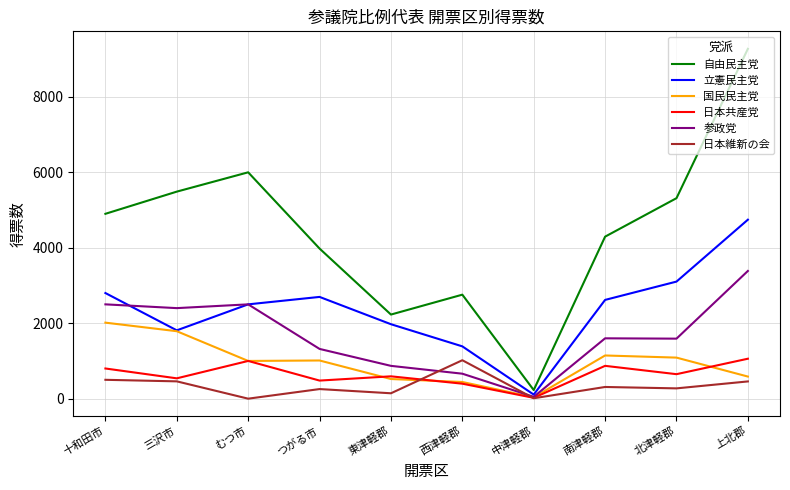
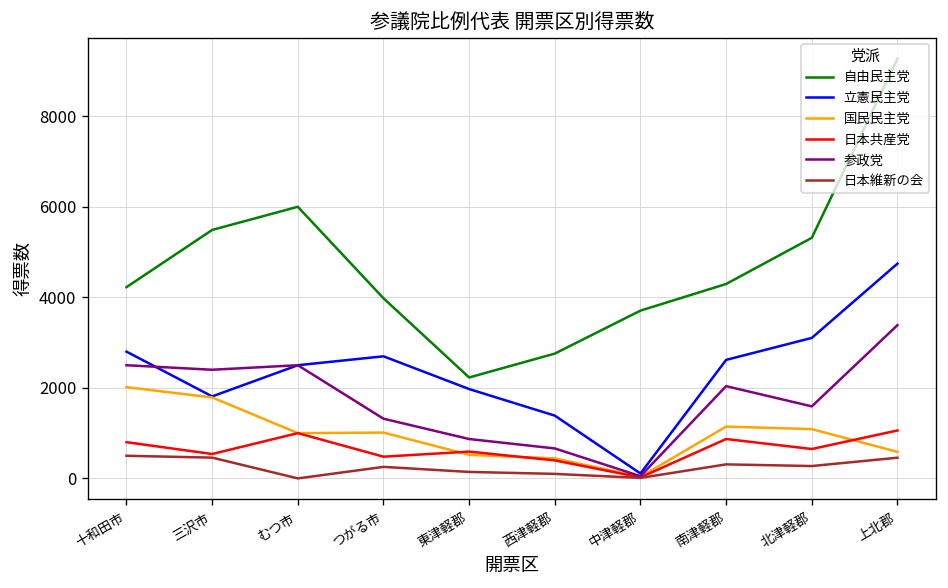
  {
    "自由民主党": {
-     "十和田市": 4900,
+     "十和田市": 4200,
      "三沢市": 5500,
      "むつ市": 6000,
      "つがる市": 4000,
      "東津軽郡": 2200,
      "西津軽郡": 2800,
-     "中津軽郡": 200,
+     "中津軽郡": 3700,
      "南津軽郡": 4300,
      "北津軽郡": 5300
    },
    "立憲民主党": {
      "十和田市": 2800,
      "つがる市": 2700,
      "東津軽郡": 2000,
      "西津軽郡": 1400,
      "南津軽郡": 2600,
      "北津軽郡": 3100,
      "上北郡": 4700
    },
    "国民民主党": {
      "十和田市": 2000,
      "つがる市": 1000,
      "東津軽郡": 500,
      "南津軽郡": 1100,
      "北津軽郡": 1100,
      "上北郡": 600
    },
    "日本共産党": {
      "十和田市": 800,
      "三沢市": 500,
      "つがる市": 500,
      "東津軽郡": 600,
      "南津軽郡": 900,
      "北津軽郡": 600,
      "上北郡": 1100
    },
    "参政党": {
      "十和田市": 2500,
      "三沢市": 2400,
      "つがる市": 1300,
      "東津軽郡": 900,
      "西津軽郡": 700,
-     "南津軽郡": 1600,
+     "南津軽郡": 2000,
      "北津軽郡": 1600,
      "上北郡": 3400
    },
    "日本維新の会": {
      "十和田市": 500,
      "三沢市": 500,
      "むつ市": 0,
      "つがる市": 300,
      "東津軽郡": 100,
-     "西津軽郡": 1000,
+     "西津軽郡": 100,
      "南津軽郡": 300,
      "北津軽郡": 300,
      "上北郡": 500
    }
  }
